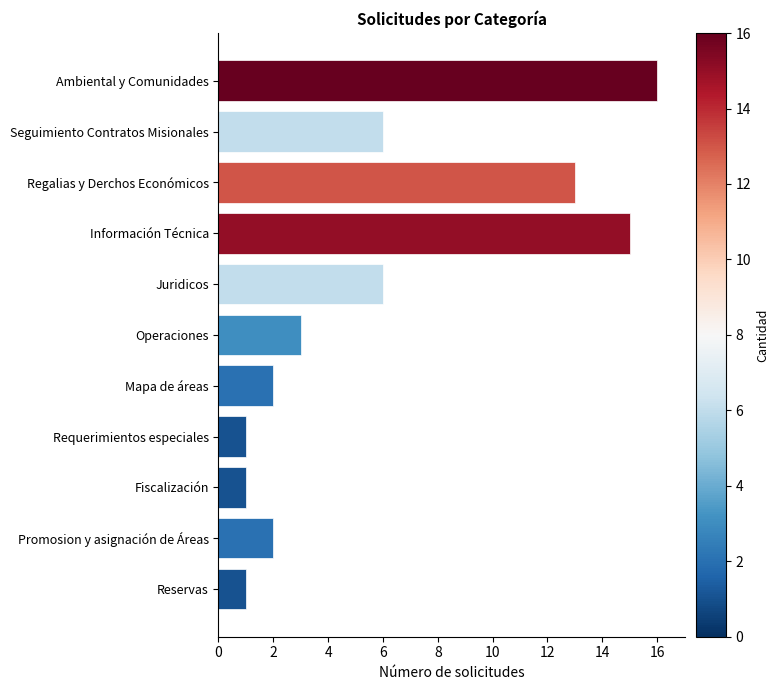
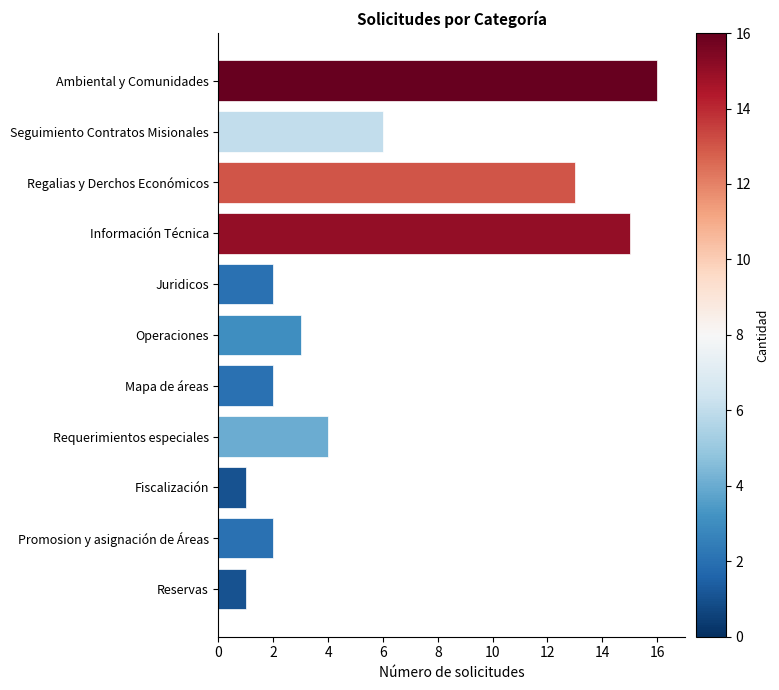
  {
    "Ambiental y Comunidades": 16,
    "Seguimiento Contratos Misionales": 6,
    "Regalias y Derchos Económicos": 13,
    "Información Técnica": 15,
-   "Juridicos": 6,
+   "Juridicos": 2,
    "Operaciones": 3,
    "Mapa de áreas": 2,
-   "Requerimientos especiales": 1,
+   "Requerimientos especiales": 4,
    "Fiscalización": 1,
    "Promosion y asignación de Áreas": 2,
    "Reservas": 1
  }
